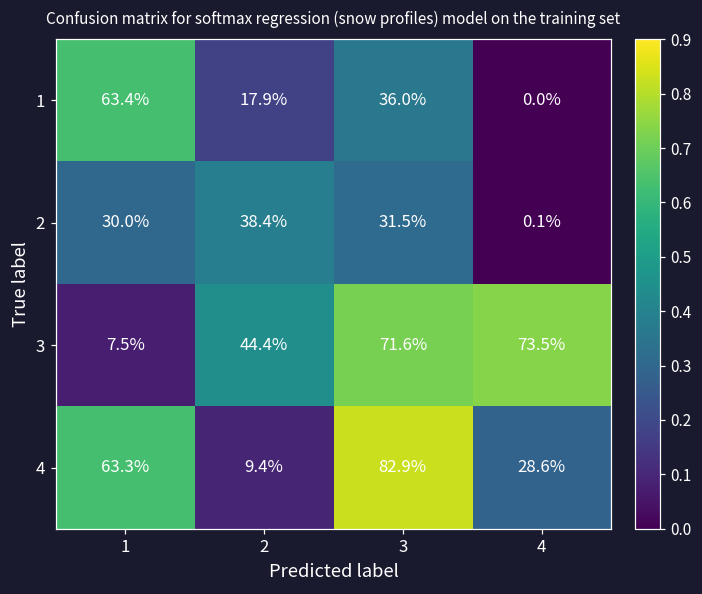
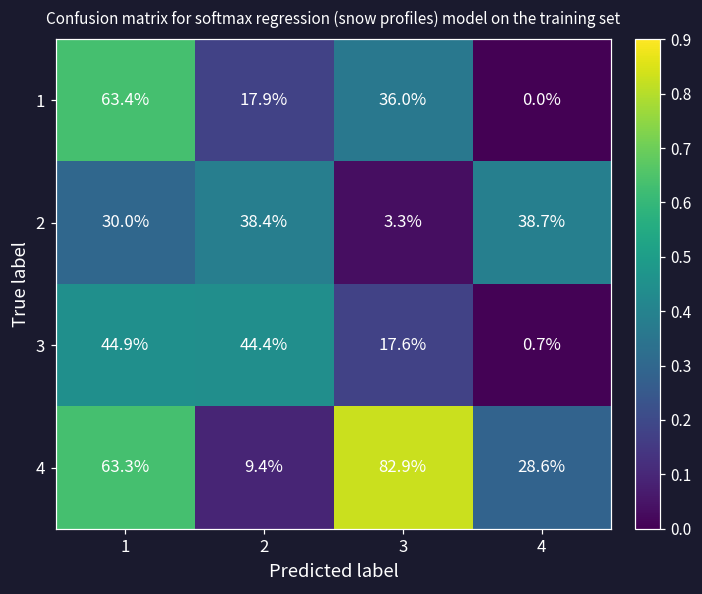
  {
    "1": {
      "1": "63.4%",
      "2": "17.9%",
      "3": "36.0%",
      "4": "0.0%"
    },
    "2": {
      "1": "30.0%",
      "2": "38.4%",
-     "3": "31.5%",
-     "4": "0.1%"
+     "3": "3.3%",
+     "4": "38.7%"
    },
    "3": {
-     "1": "7.5%",
+     "1": "44.9%",
      "2": "44.4%",
-     "3": "71.6%",
-     "4": "73.5%"
+     "3": "17.6%",
+     "4": "0.7%"
    },
    "4": {
      "1": "63.3%",
      "2": "9.4%",
      "3": "82.9%",
      "4": "28.6%"
    }
  }
